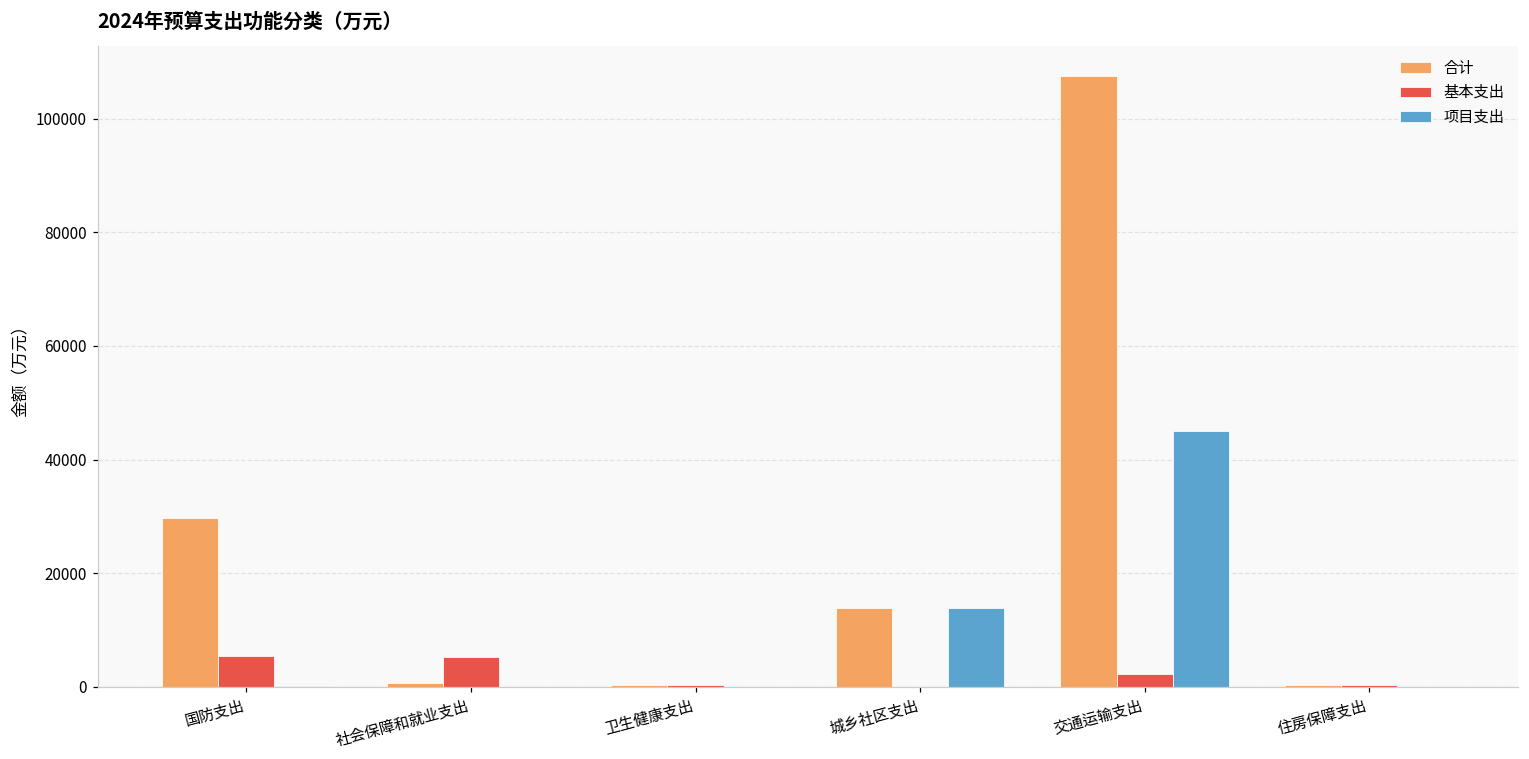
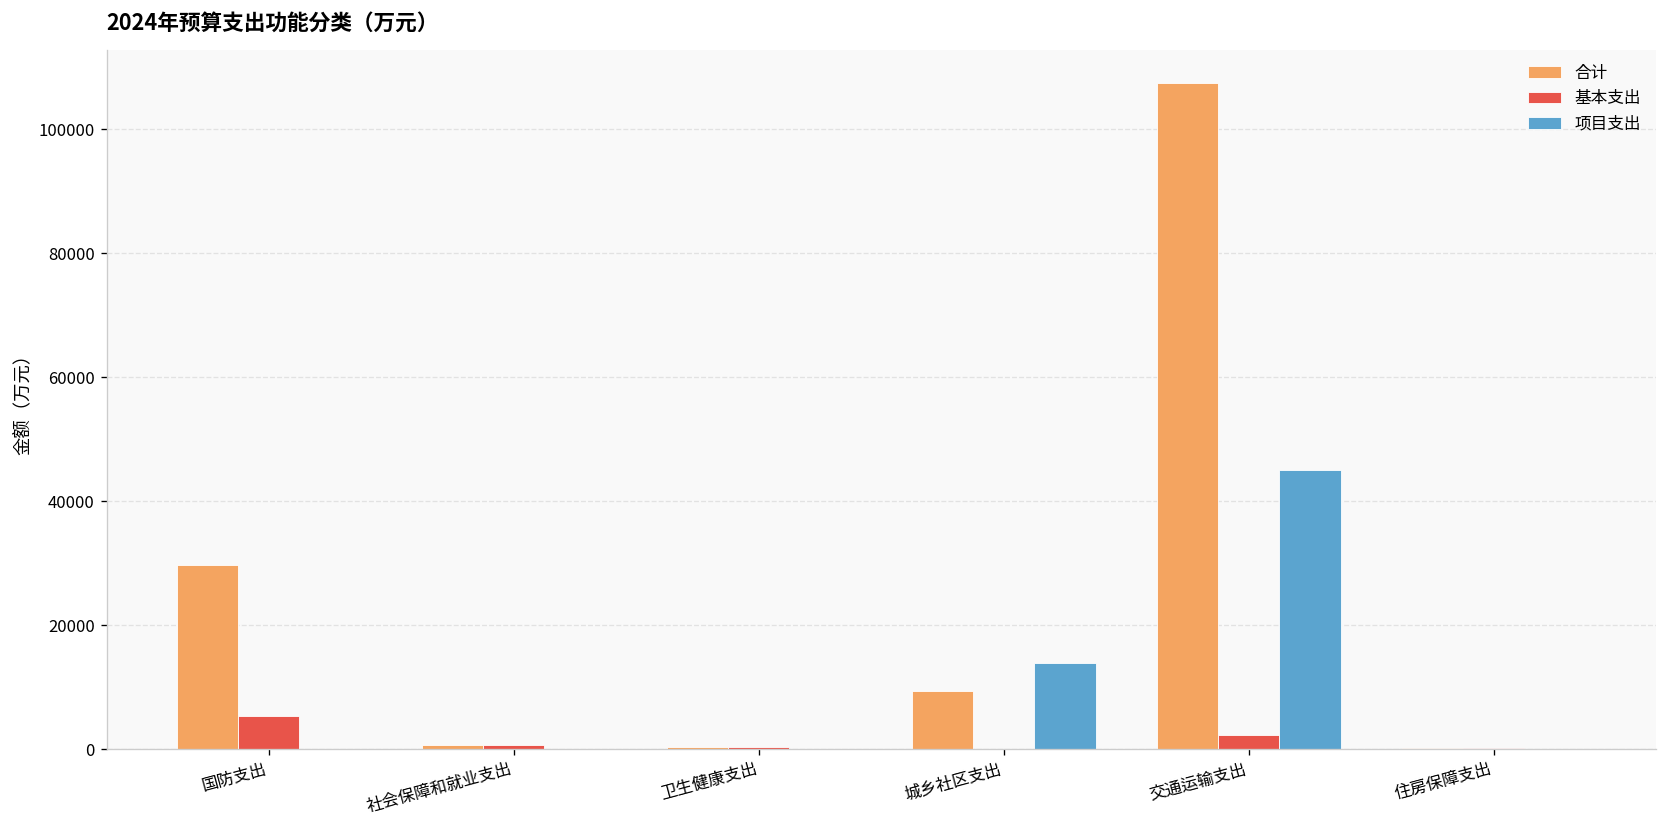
  {
    "合计": {
      "国防支出": 30000,
      "社会保障和就业支出": 1000,
-     "城乡社区支出": 14000,
+     "城乡社区支出": 9000,
      "交通运输支出": 107000
    },
    "基本支出": {
      "国防支出": 5000,
-     "社会保障和就业支出": 5000,
+     "社会保障和就业支出": 1000,
      "城乡社区支出": 0,
      "交通运输支出": 2000
    },
    "项目支出": {
      "社会保障和就业支出": 0,
      "卫生健康支出": 0,
      "城乡社区支出": 14000,
      "交通运输支出": 45000,
      "住房保障支出": 0
    }
  }
